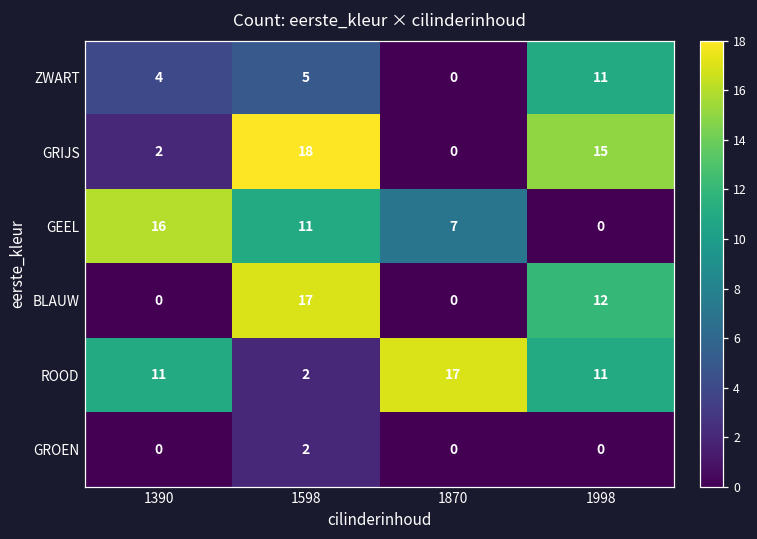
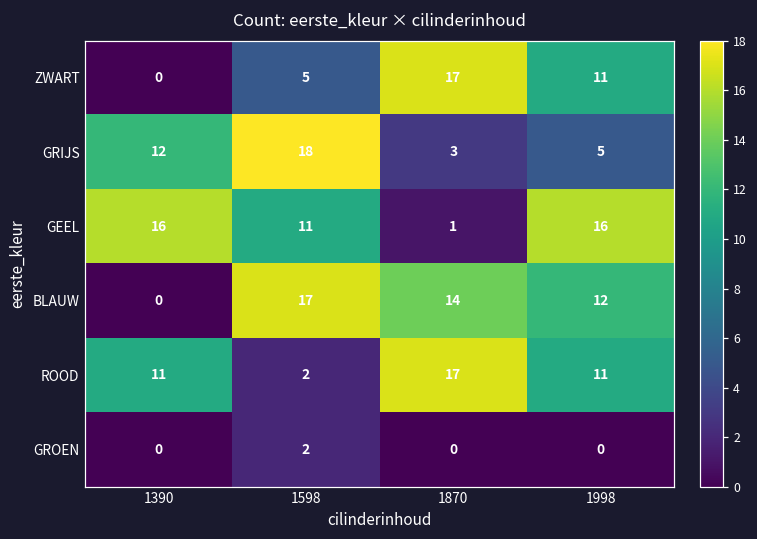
  {
    "ZWART": {
-     "1390": 4,
+     "1390": 0,
      "1598": 5,
-     "1870": 0,
+     "1870": 17,
      "1998": 11
    },
    "GRIJS": {
-     "1390": 2,
+     "1390": 12,
      "1598": 18,
-     "1870": 0,
-     "1998": 15
+     "1870": 3,
+     "1998": 5
    },
    "GEEL": {
      "1390": 16,
      "1598": 11,
-     "1870": 7,
-     "1998": 0
+     "1870": 1,
+     "1998": 16
    },
    "BLAUW": {
      "1390": 0,
      "1598": 17,
-     "1870": 0,
+     "1870": 14,
      "1998": 12
    },
    "ROOD": {
      "1390": 11,
      "1598": 2,
      "1870": 17,
      "1998": 11
    },
    "GROEN": {
      "1390": 0,
      "1598": 2,
      "1870": 0,
      "1998": 0
    }
  }
